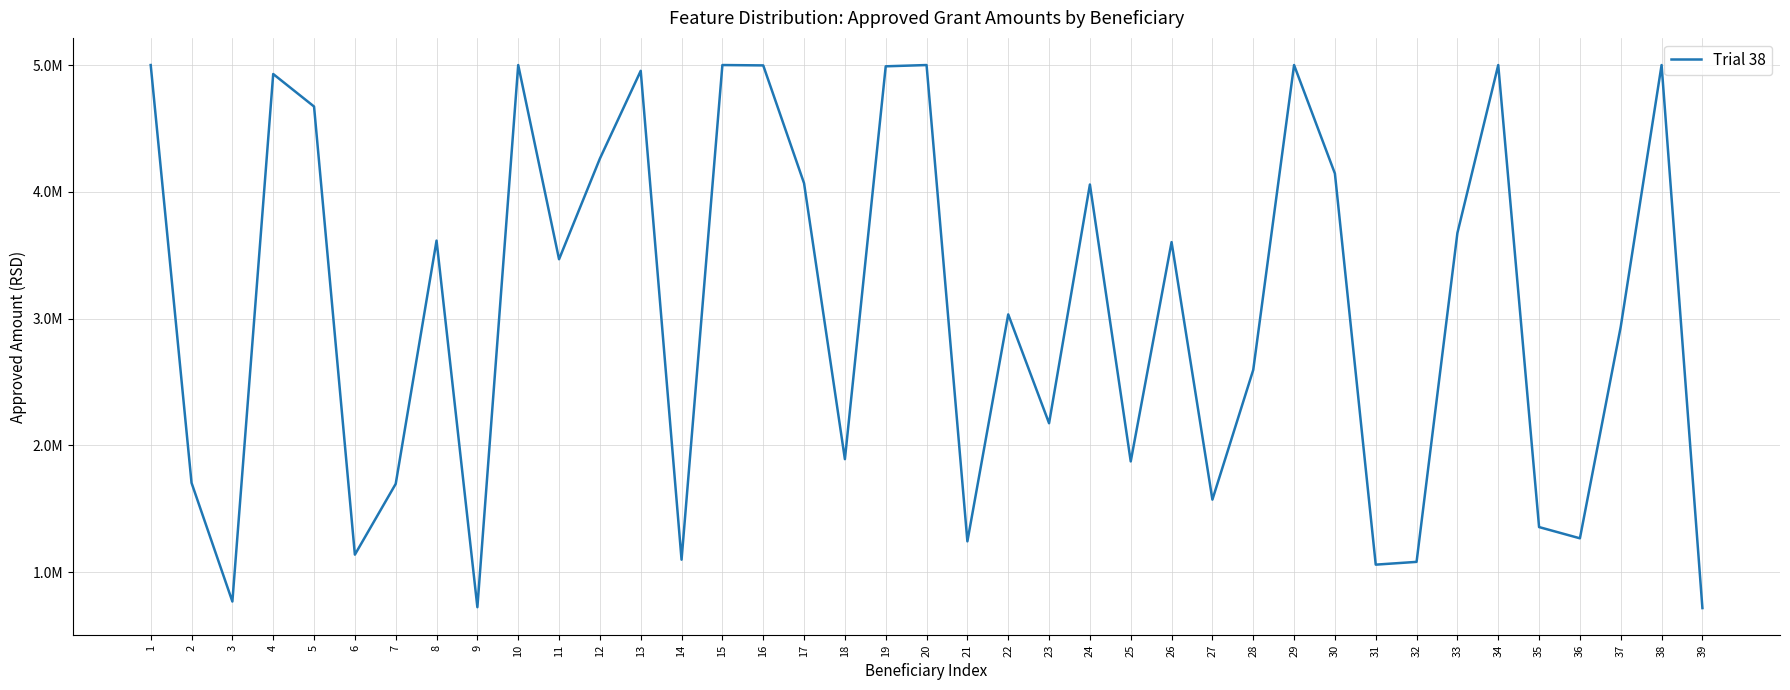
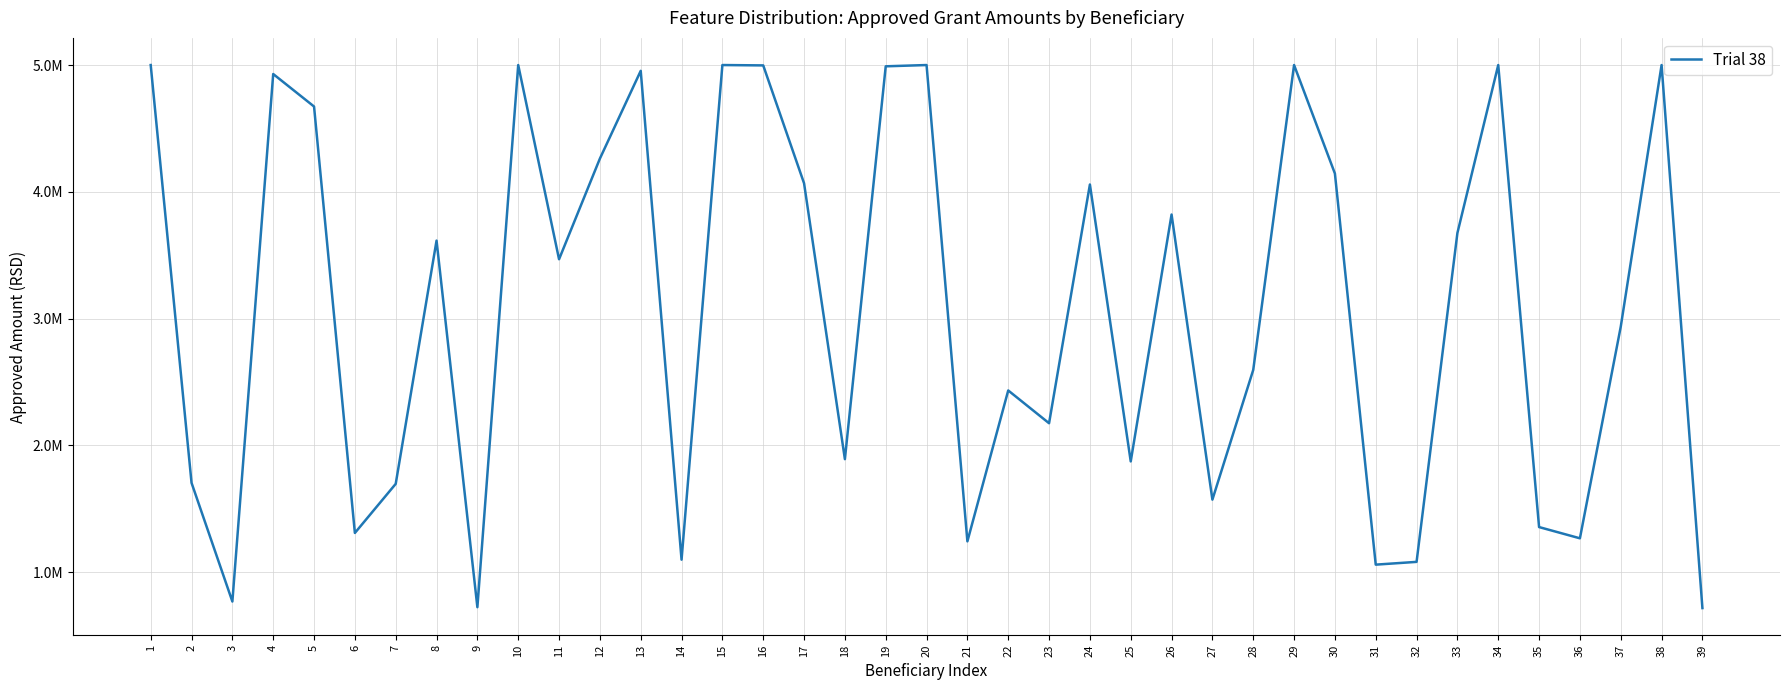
  {
    "1": 5000000,
    "2": 1700000,
    "3": 770000,
    "4": 4930000,
    "5": 4670000,
-   "6": 1140000,
+   "6": 1310000,
    "7": 1700000,
    "8": 3620000,
    "9": 720000,
    "10": 5000000,
    "11": 3470000,
    "12": 4260000,
    "13": 4950000,
    "14": 1100000,
    "15": 5000000,
    "16": 5000000,
    "17": 4070000,
    "18": 1890000,
    "19": 4990000,
    "20": 5000000,
    "21": 1240000,
-   "22": 3030000,
+   "22": 2430000,
    "23": 2180000,
    "24": 4060000,
    "25": 1870000,
-   "26": 3600000,
+   "26": 3820000,
    "27": 1570000,
    "28": 2600000,
    "29": 5000000,
    "30": 4140000,
    "31": 1060000,
    "32": 1080000,
    "33": 3680000,
    "34": 5000000,
    "35": 1360000,
    "36": 1270000,
    "37": 2940000,
    "38": 5000000,
    "39": 720000
  }
